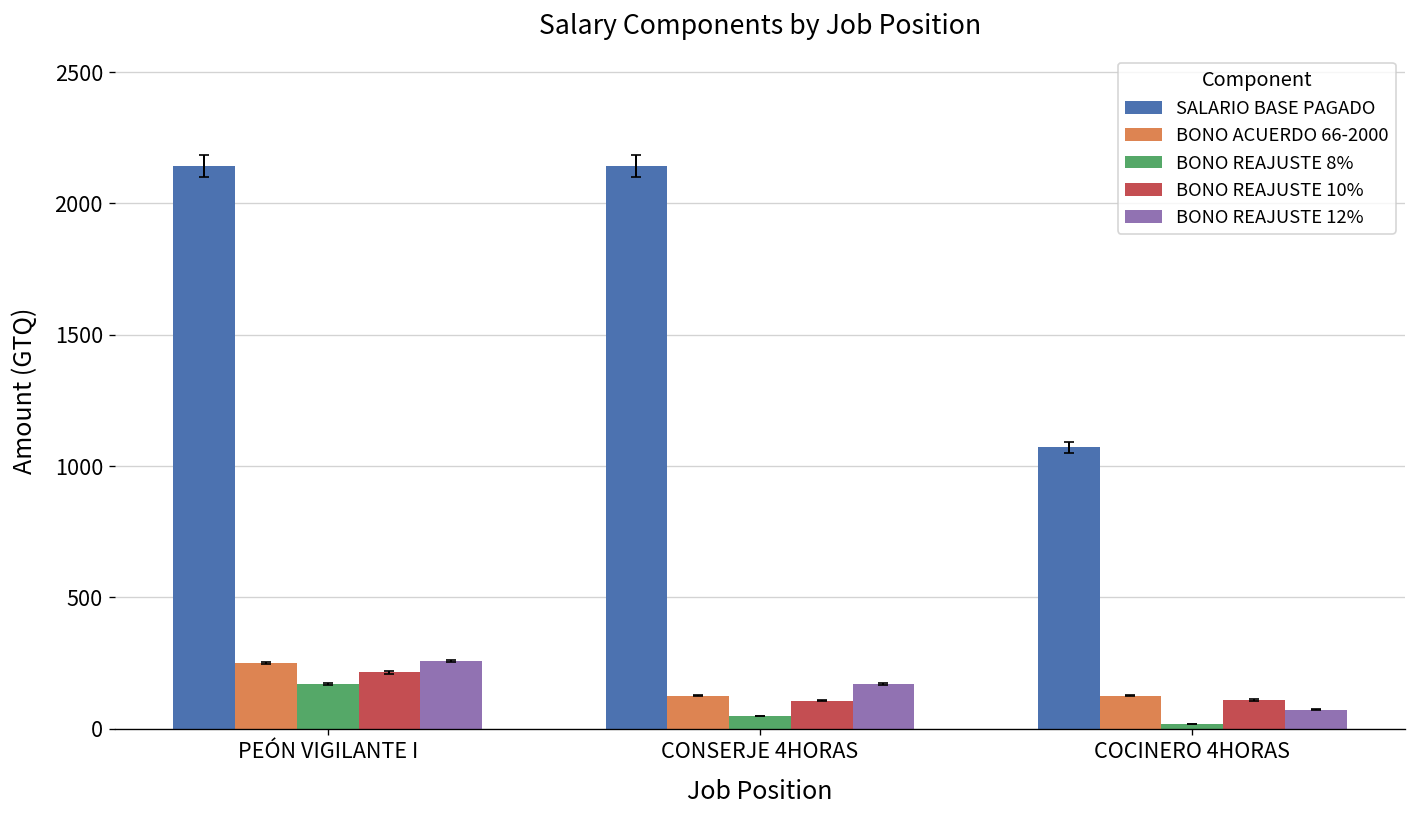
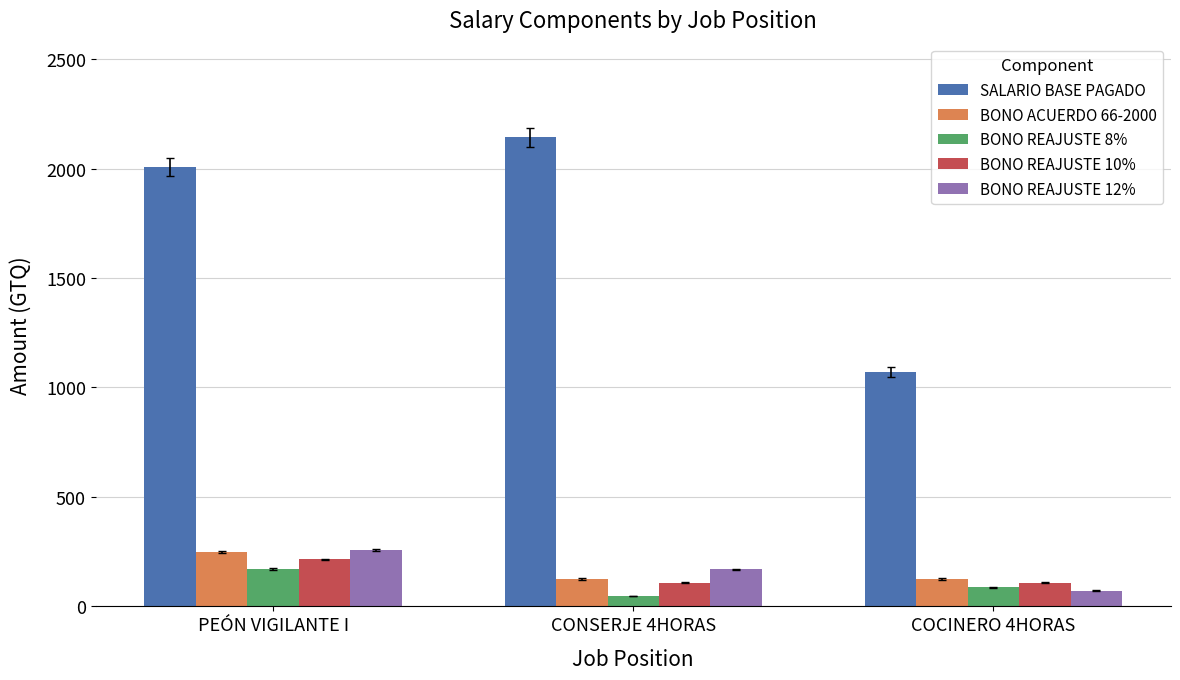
  {
    "SALARIO BASE PAGADO": {
-     "PEÓN VIGILANTE I": 2140,
+     "PEÓN VIGILANTE I": 2010,
      "CONSERJE 4HORAS": 2140,
      "COCINERO 4HORAS": 1070
    },
    "BONO REAJUSTE 8%": {
      "PEÓN VIGILANTE I": 170,
      "CONSERJE 4HORAS": 50,
-     "COCINERO 4HORAS": 20
+     "COCINERO 4HORAS": 90
    },
    "BONO REAJUSTE 12%": {
      "PEÓN VIGILANTE I": 260,
      "CONSERJE 4HORAS": 170,
      "COCINERO 4HORAS": 70
    }
  }
